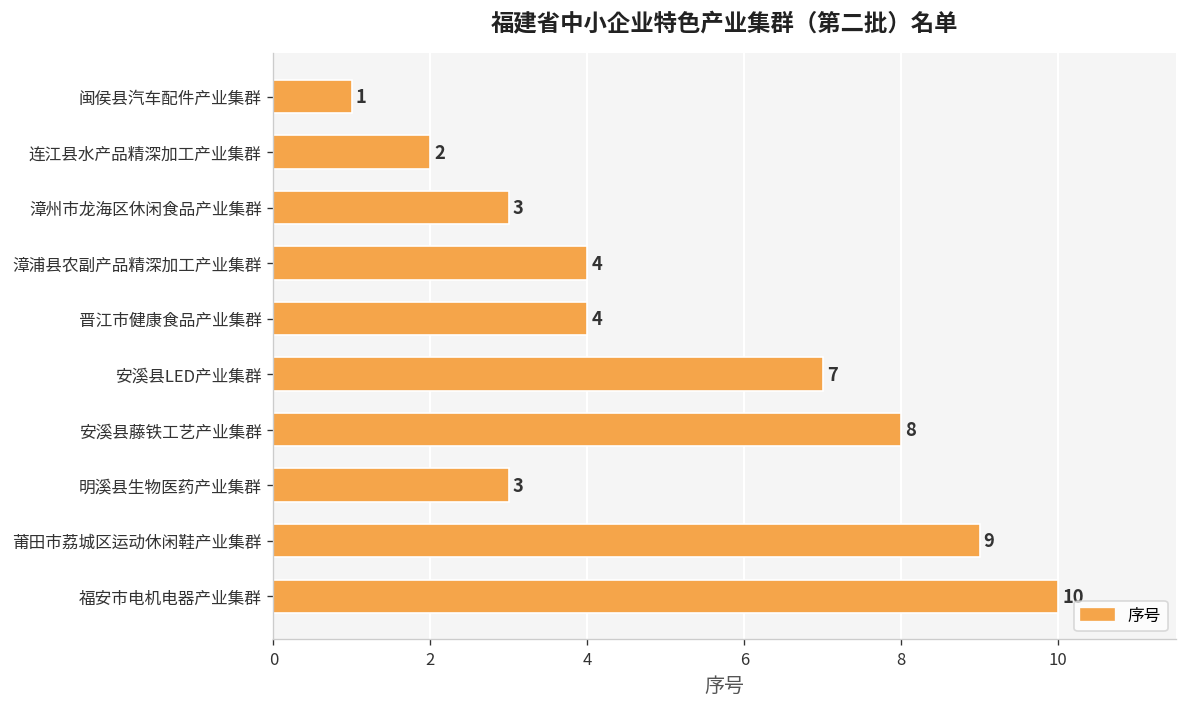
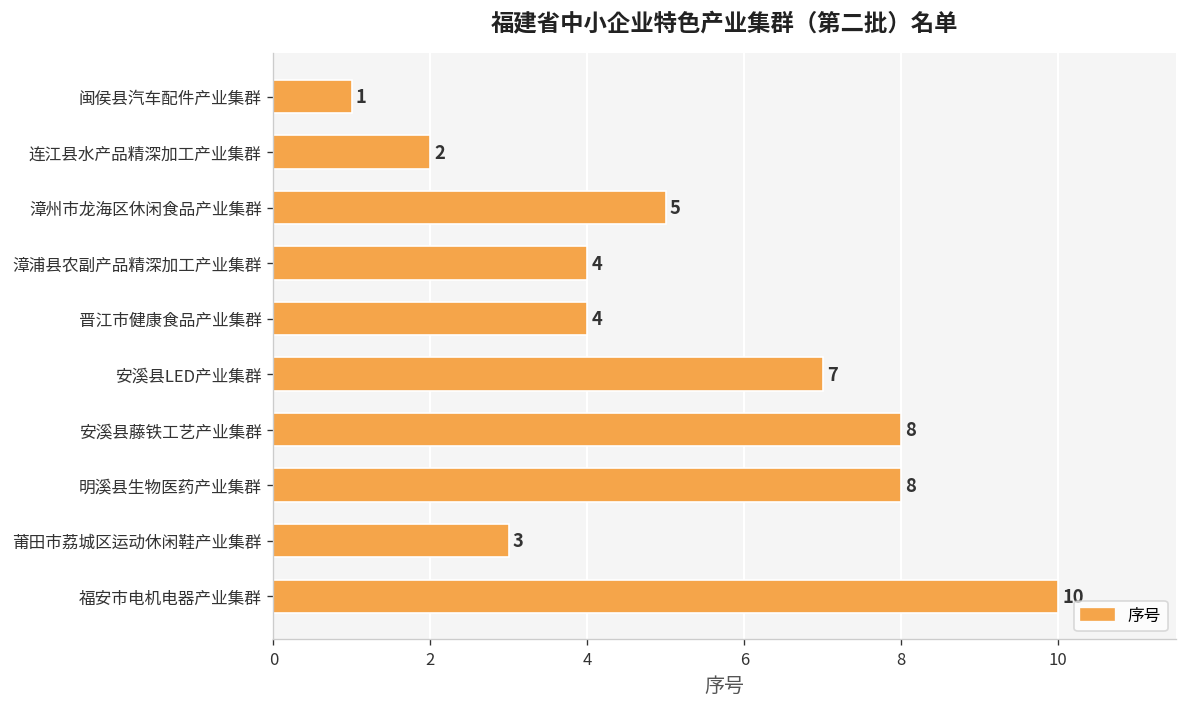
  {
    "闽侯县汽车配件产业集群": 1,
    "连江县水产品精深加工产业集群": 2,
-   "漳州市龙海区休闲食品产业集群": 3,
+   "漳州市龙海区休闲食品产业集群": 5,
    "漳浦县农副产品精深加工产业集群": 4,
    "晋江市健康食品产业集群": 4,
    "安溪县LED产业集群": 7,
    "安溪县藤铁工艺产业集群": 8,
-   "明溪县生物医药产业集群": 3,
-   "莆田市荔城区运动休闲鞋产业集群": 9
+   "明溪县生物医药产业集群": 8,
+   "莆田市荔城区运动休闲鞋产业集群": 3
  }
